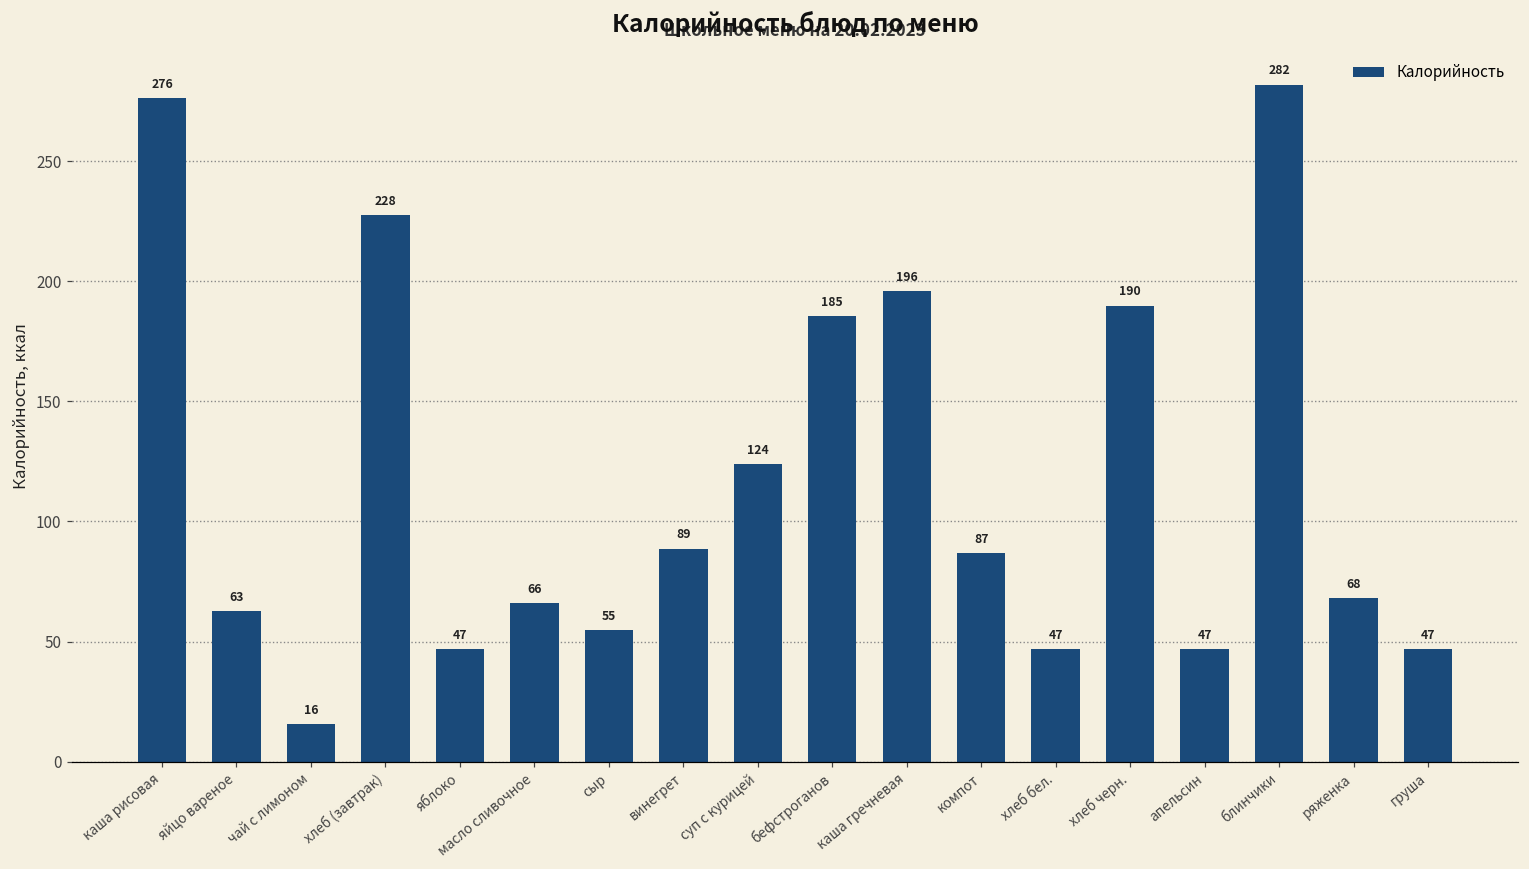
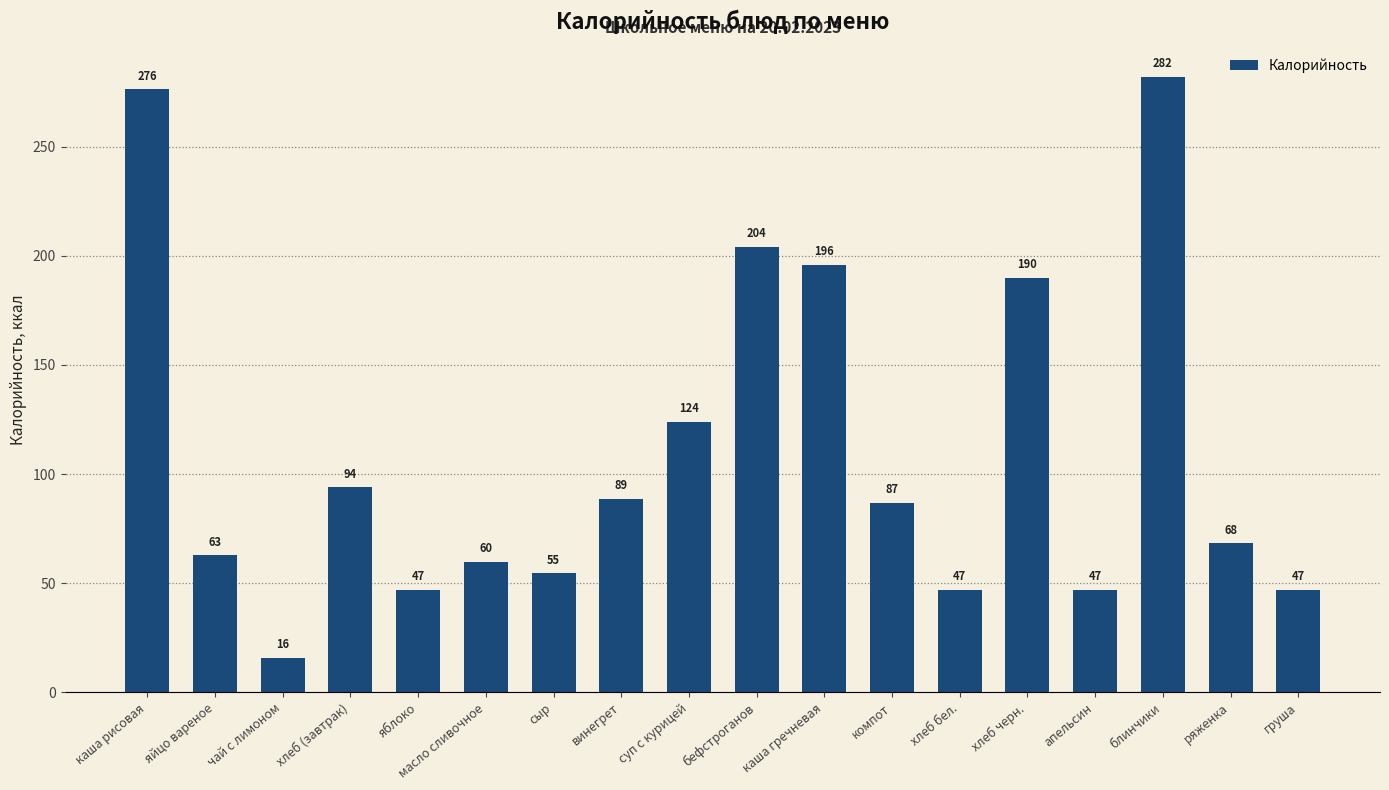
  {
    "каша рисовая": 276,
    "яйцо вареное": 63,
    "чай с лимоном": 16,
-   "хлеб (завтрак)": 228,
+   "хлеб (завтрак)": 94,
    "яблоко": 47,
-   "масло сливочное": 66,
+   "масло сливочное": 60,
    "сыр": 55,
    "винегрет": 89,
    "суп с курицей": 124,
-   "бефстроганов": 185,
+   "бефстроганов": 204,
    "каша гречневая": 196,
    "компот": 87,
    "хлеб бел.": 47,
    "хлеб черн.": 190,
    "апельсин": 47,
    "блинчики": 282,
    "ряженка": 68,
    "груша": 47
  }
